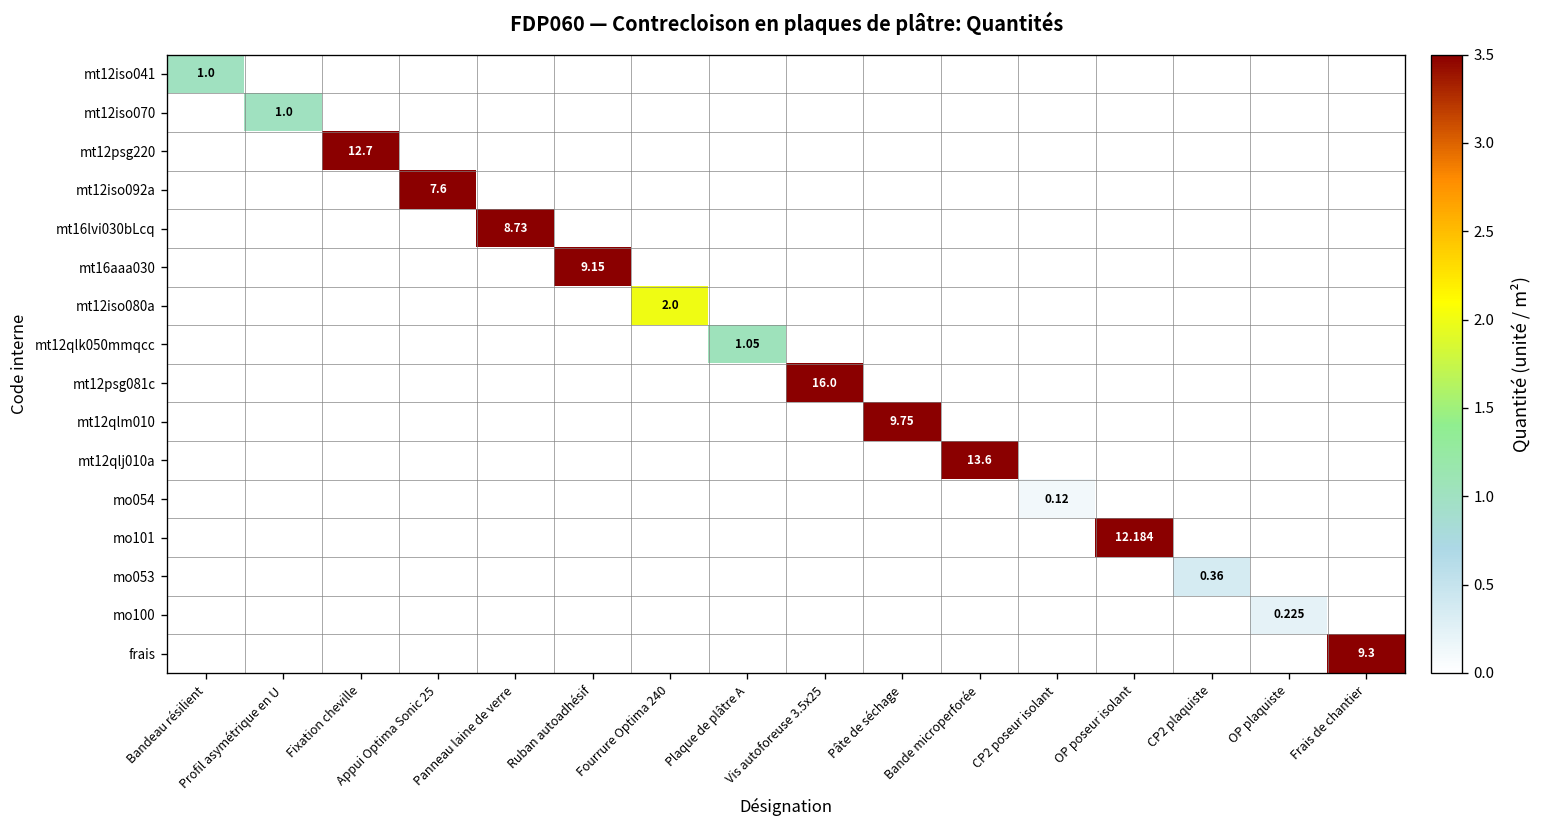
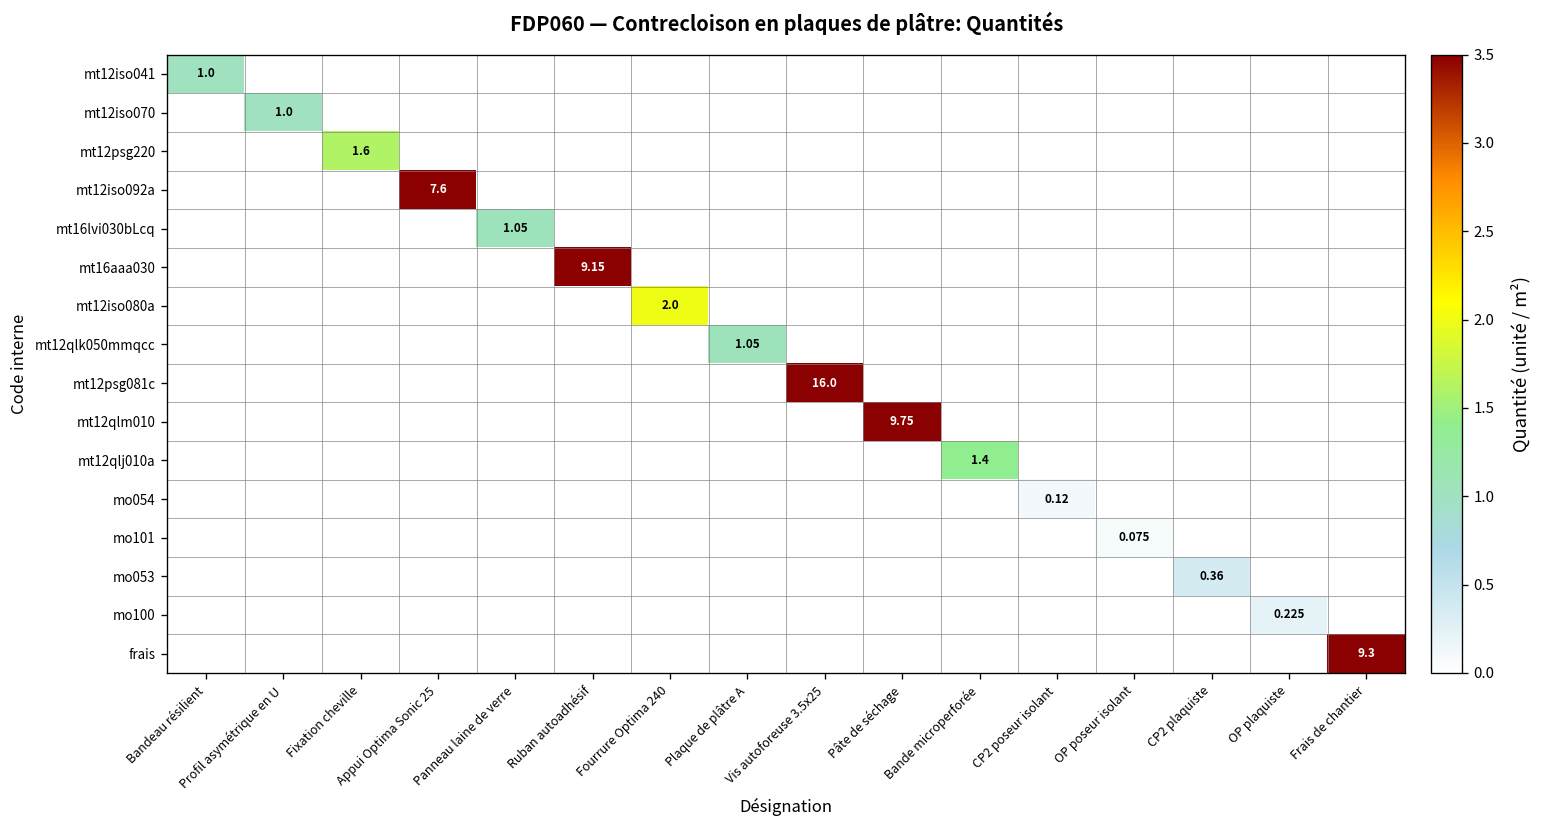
  {
    "mt12iso041": {
      "Bandeau résilient": 1.0
    },
    "mt12iso070": {
      "Profil asymétrique en U": 1.0
    },
    "mt12psg220": {
-     "Fixation cheville": 12.7
+     "Fixation cheville": 1.6
    },
    "mt12iso092a": {
      "Appui Optima Sonic 25": 7.6
    },
    "mt16lvi030bLcq": {
-     "Panneau laine de verre": 8.73
+     "Panneau laine de verre": 1.05
    },
    "mt16aaa030": {
      "Ruban autoadhésif": 9.15
    },
    "mt12iso080a": {
      "Fourrure Optima 240": 2.0
    },
    "mt12qlk050mmqcc": {
      "Plaque de plâtre A": 1.05
    },
    "mt12psg081c": {
      "Vis autoforeuse 3.5x25": 16.0
    },
    "mt12qlm010": {
      "Pâte de séchage": 9.75
    },
    "mt12qlj010a": {
-     "Bande microperforée": 13.6
+     "Bande microperforée": 1.4
    },
    "mo054": {
      "CP2 poseur isolant": 0.12
    },
    "mo101": {
-     "OP poseur isolant": 12.184
+     "OP poseur isolant": 0.075
    },
    "mo053": {
      "CP2 plaquiste": 0.36
    },
    "mo100": {
      "OP plaquiste": 0.225
    },
    "frais": {
      "Frais de chantier": 9.3
    }
  }
